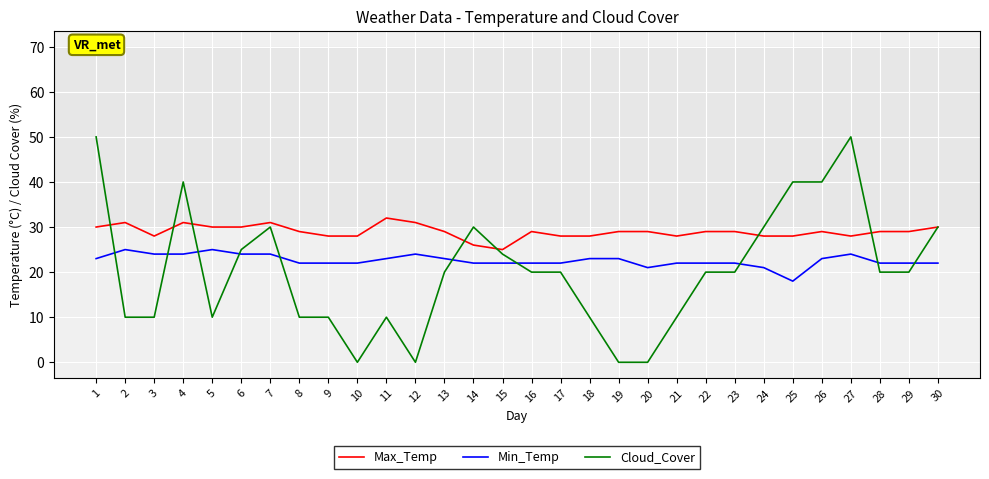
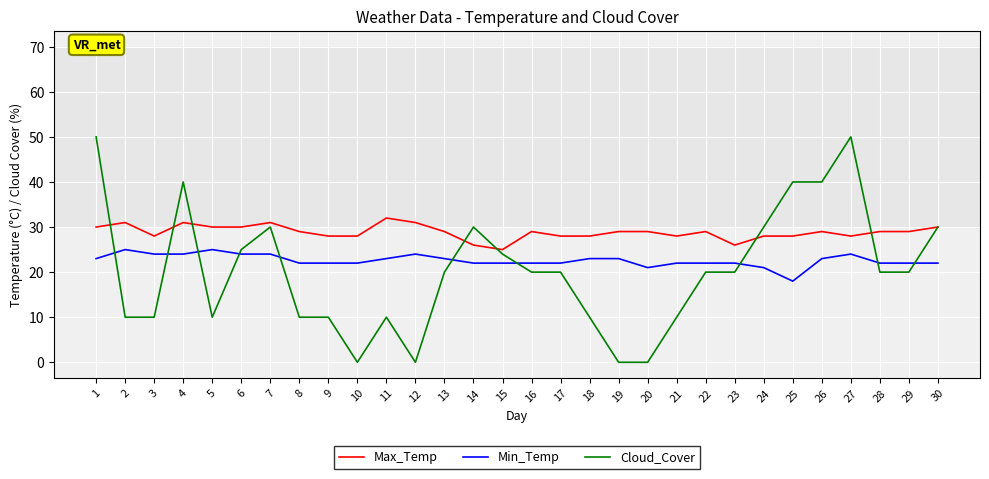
  {
    "Max_Temp": {
      "1": 30,
      "2": 31,
      "3": 28,
      "4": 31,
      "5": 30,
      "6": 30,
      "7": 31,
      "8": 29,
      "9": 28,
      "10": 28,
      "11": 32,
      "12": 31,
      "13": 29,
      "14": 26,
      "15": 25,
      "16": 29,
      "17": 28,
      "18": 28,
      "19": 29,
      "20": 29,
      "21": 28,
      "22": 29,
-     "23": 29,
+     "23": 26,
      "24": 28,
      "25": 28,
      "26": 29,
      "27": 28,
      "28": 29,
      "29": 29
    },
    "Min_Temp": {
      "1": 23,
      "2": 25,
      "3": 24,
      "4": 24,
      "5": 25,
      "6": 24,
      "7": 24,
      "8": 22,
      "9": 22,
      "10": 22,
      "11": 23,
      "12": 24,
      "13": 23,
      "14": 22,
      "15": 22,
      "16": 22,
      "17": 22,
      "18": 23,
      "19": 23,
      "20": 21,
      "21": 22,
      "22": 22,
      "23": 22,
      "24": 21,
      "25": 18,
      "26": 23,
      "27": 24,
      "28": 22,
      "29": 22,
      "30": 22
    },
    "Cloud_Cover": {
      "1": 50,
      "2": 10,
      "3": 10,
      "4": 40,
      "5": 10,
      "6": 25,
      "7": 30,
      "8": 10,
      "9": 10,
      "10": 0,
      "11": 10,
      "12": 0,
      "13": 20,
      "14": 30,
      "15": 24,
      "16": 20,
      "17": 20,
      "18": 10,
      "19": 0,
      "20": 0,
      "21": 10,
      "22": 20,
      "23": 20,
      "24": 30,
      "25": 40,
      "26": 40,
      "27": 50,
      "28": 20,
      "29": 20
    }
  }
